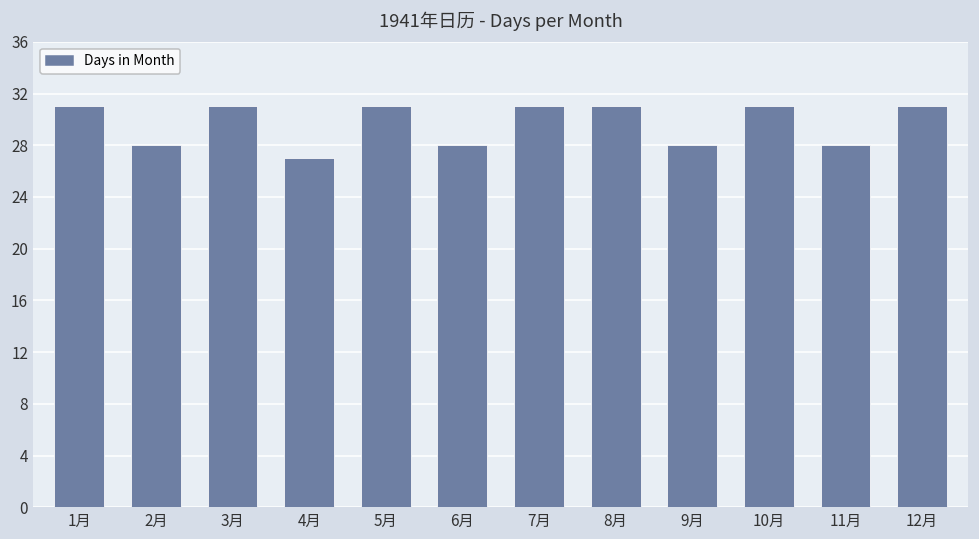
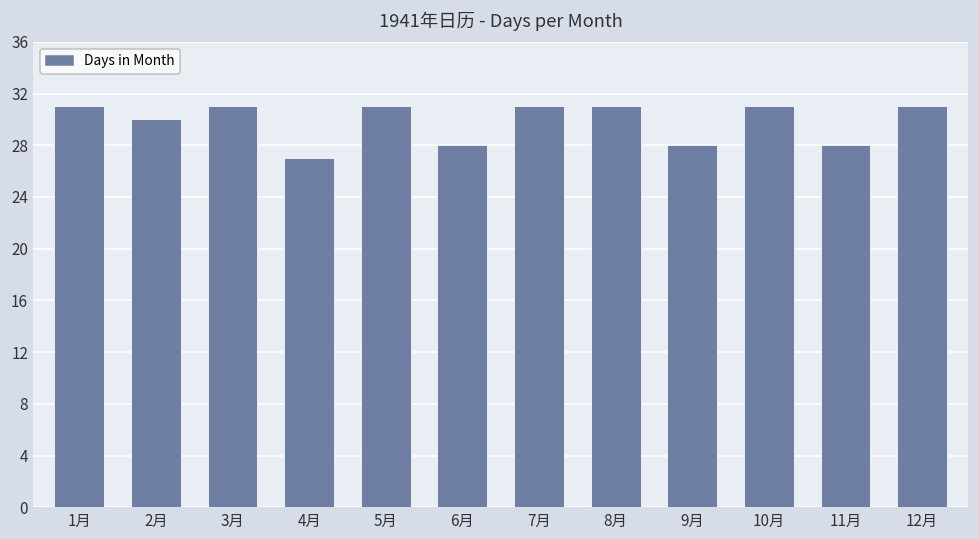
  {
    "1月": 31,
-   "2月": 28,
+   "2月": 30,
    "3月": 31,
    "4月": 27,
    "5月": 31,
    "6月": 28,
    "7月": 31,
    "8月": 31,
    "9月": 28,
    "10月": 31,
    "11月": 28,
    "12月": 31
  }
